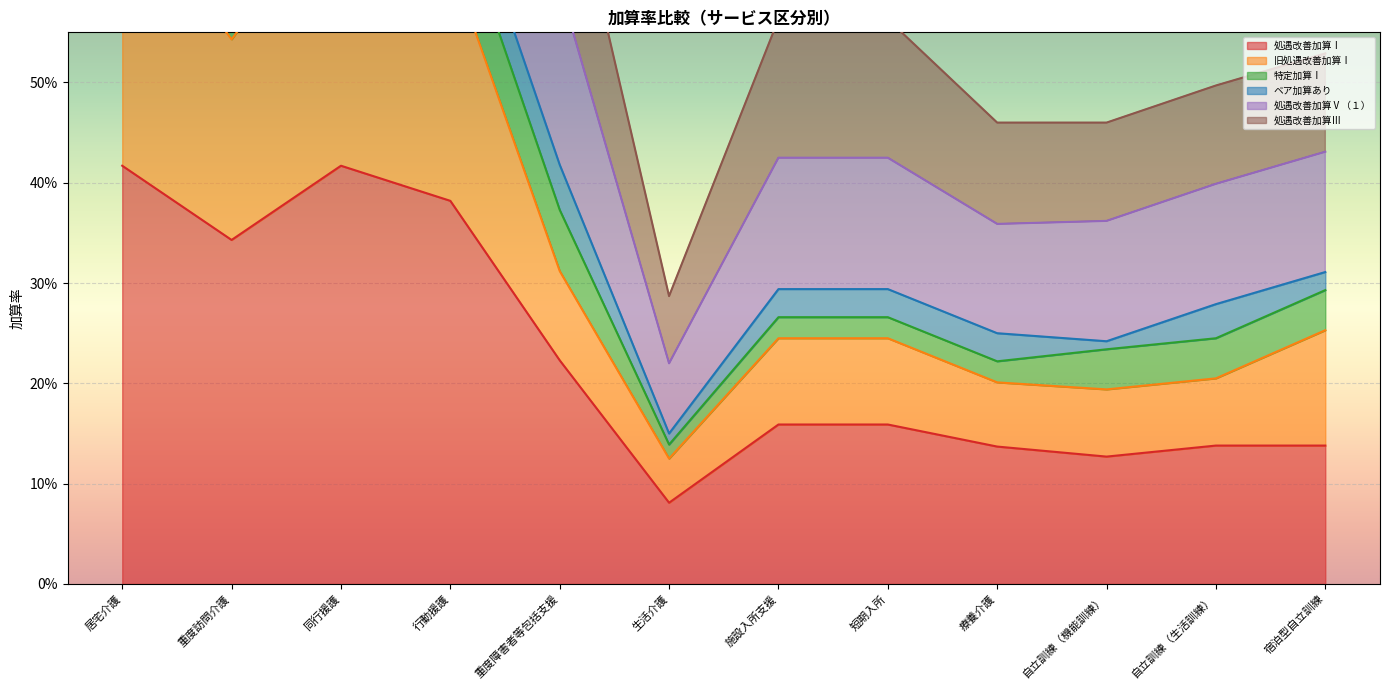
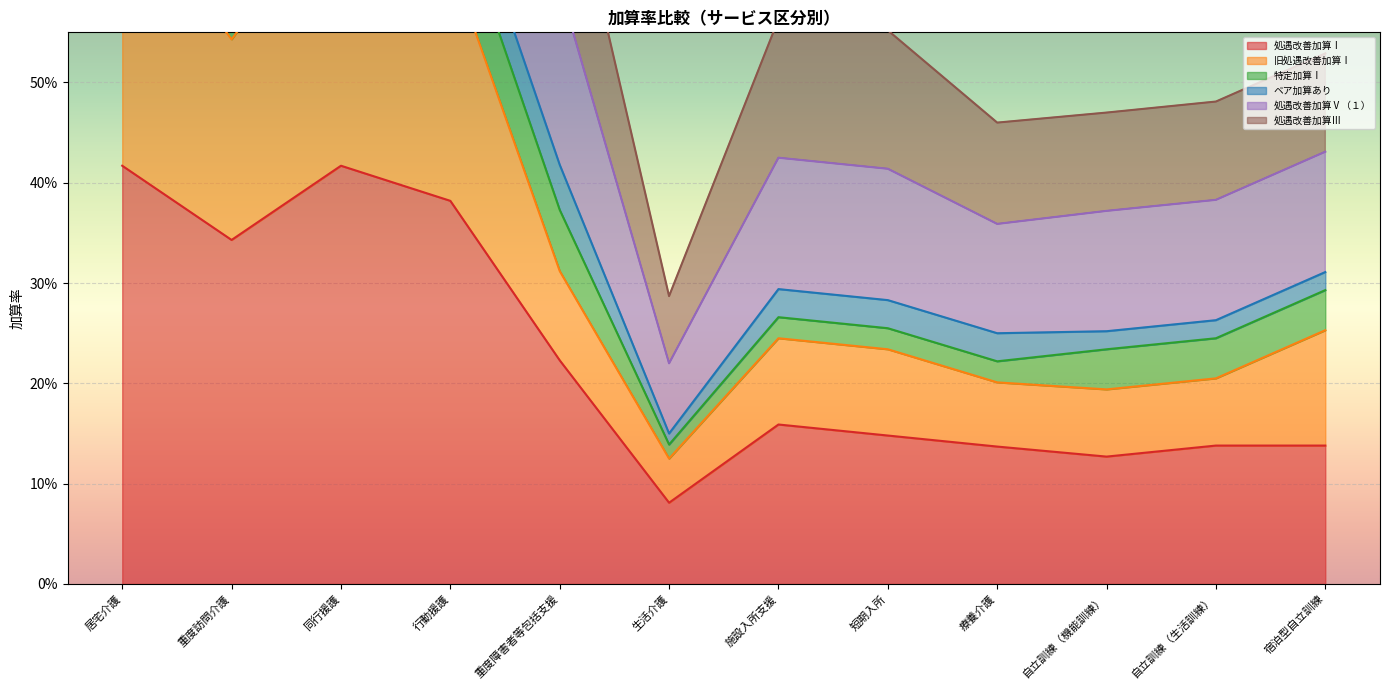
  {
    "処遇改善加算Ⅰ": {
      "居宅介護": "41.7%",
      "重度訪問介護": "34.3%",
      "同行援護": "41.7%",
      "行動援護": "38.2%",
      "重度障害者等包括支援": "22.3%",
      "生活介護": "8.1%",
      "施設入所支援": "15.9%",
-     "短期入所": "15.9%",
+     "短期入所": "14.8%",
      "療養介護": "13.7%",
      "自立訓練（機能訓練）": "12.7%",
      "自立訓練（生活訓練）": "13.8%",
      "宿泊型自立訓練": "13.8%"
    },
    "旧処遇改善加算Ⅰ": {
      "重度訪問介護": "20.0%",
      "重度障害者等包括支援": "8.9%",
      "生活介護": "4.4%",
      "施設入所支援": "8.6%",
      "短期入所": "8.6%",
      "療養介護": "6.4%",
      "自立訓練（機能訓練）": "6.7%",
      "自立訓練（生活訓練）": "6.7%",
      "宿泊型自立訓練": "11.5%"
    },
    "特定加算Ⅰ": {
      "重度障害者等包括支援": "6.1%",
      "生活介護": "1.4%",
      "施設入所支援": "2.1%",
      "短期入所": "2.1%",
      "療養介護": "2.1%",
      "自立訓練（機能訓練）": "4.0%",
      "自立訓練（生活訓練）": "4.0%",
      "宿泊型自立訓練": "4.0%"
    },
    "ベア加算あり": {
      "重度障害者等包括支援": "4.5%",
      "生活介護": "1.1%",
      "施設入所支援": "2.8%",
      "短期入所": "2.8%",
      "療養介護": "2.8%",
-     "自立訓練（機能訓練）": "0.8%",
-     "自立訓練（生活訓練）": "3.4%",
+     "自立訓練（機能訓練）": "1.8%",
+     "自立訓練（生活訓練）": "1.8%",
      "宿泊型自立訓練": "1.8%"
    },
    "処遇改善加算Ⅴ（１）": {
      "生活介護": "7.0%",
      "施設入所支援": "13.1%",
      "短期入所": "13.1%",
      "療養介護": "10.9%",
      "自立訓練（機能訓練）": "12.0%",
      "自立訓練（生活訓練）": "12.0%",
      "宿泊型自立訓練": "12.0%"
    },
    "処遇改善加算Ⅲ": {
      "生活介護": "6.7%",
      "療養介護": "10.1%",
      "自立訓練（機能訓練）": "9.8%",
      "自立訓練（生活訓練）": "9.8%"
    }
  }
